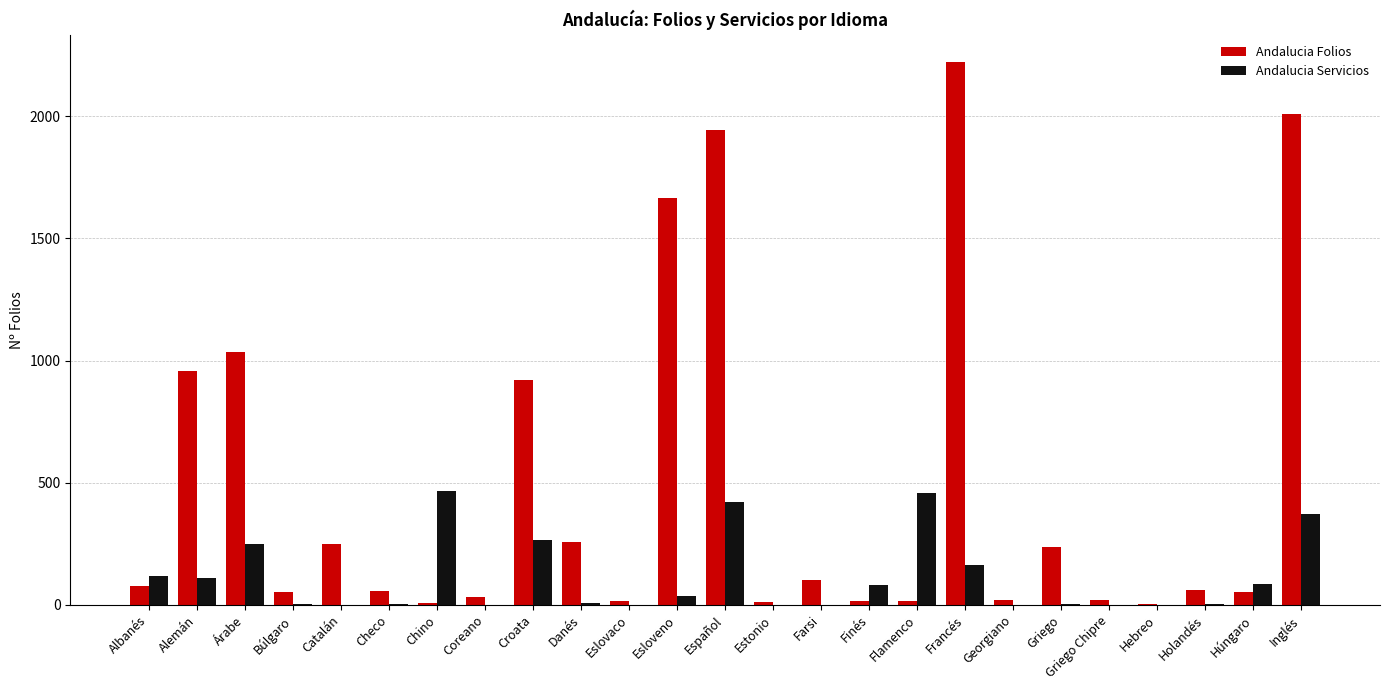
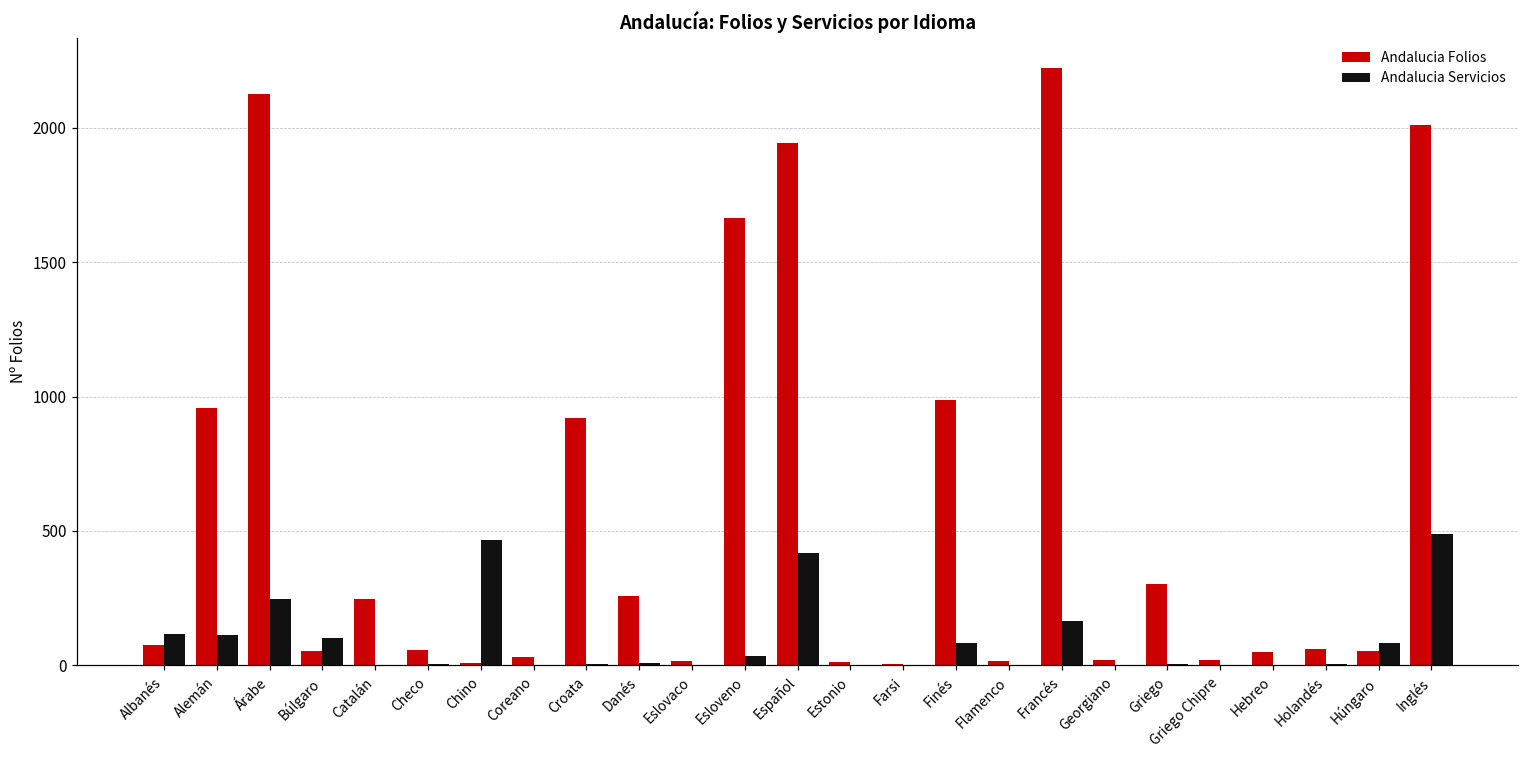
  {
    "Andalucia Folios": {
      "Albanés": 80,
      "Alemán": 960,
-     "Árabe": 1040,
+     "Árabe": 2130,
      "Búlgaro": 50,
      "Catalán": 250,
      "Checo": 60,
      "Coreano": 30,
      "Croata": 920,
      "Danés": 260,
      "Eslovaco": 20,
      "Esloveno": 1670,
      "Español": 1950,
      "Estonio": 10,
-     "Farsi": 100,
-     "Finés": 10,
+     "Farsi": 10,
+     "Finés": 990,
      "Flamenco": 10,
      "Francés": 2220,
      "Georgiano": 20,
-     "Griego": 240,
+     "Griego": 300,
      "Griego Chipre": 20,
-     "Hebreo": 0,
+     "Hebreo": 50,
      "Holandés": 60,
      "Húngaro": 50,
      "Inglés": 2010
    },
    "Andalucia Servicios": {
      "Albanés": 120,
      "Alemán": 110,
      "Árabe": 250,
-     "Búlgaro": 0,
+     "Búlgaro": 100,
      "Chino": 470,
-     "Croata": 270,
+     "Croata": 10,
      "Esloveno": 30,
      "Español": 420,
      "Finés": 80,
-     "Flamenco": 460,
+     "Flamenco": 0,
      "Francés": 160,
      "Húngaro": 80,
-     "Inglés": 370
+     "Inglés": 490
    }
  }
